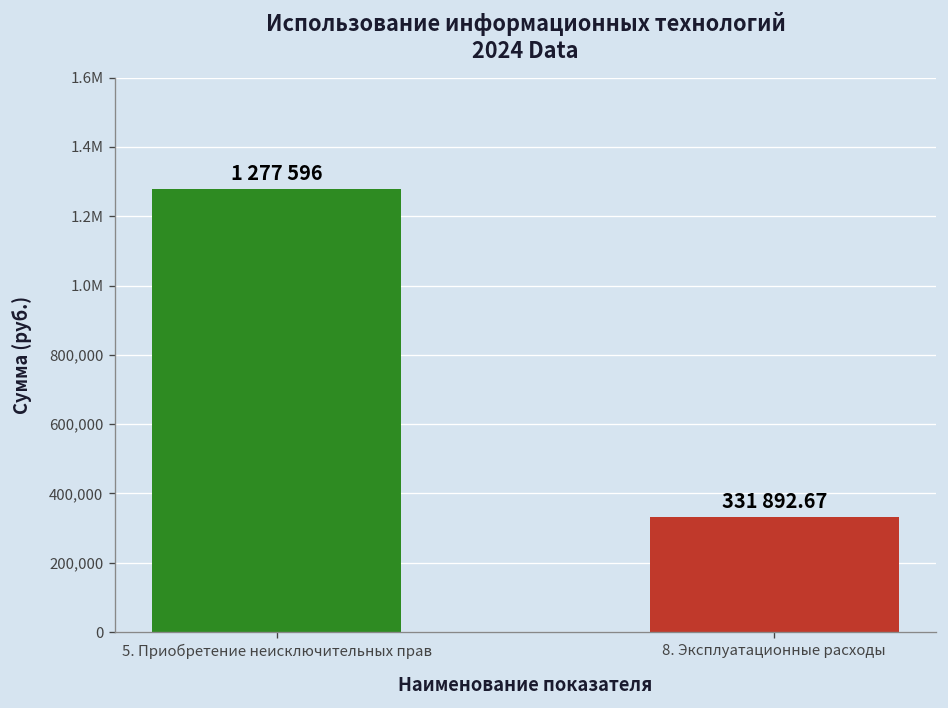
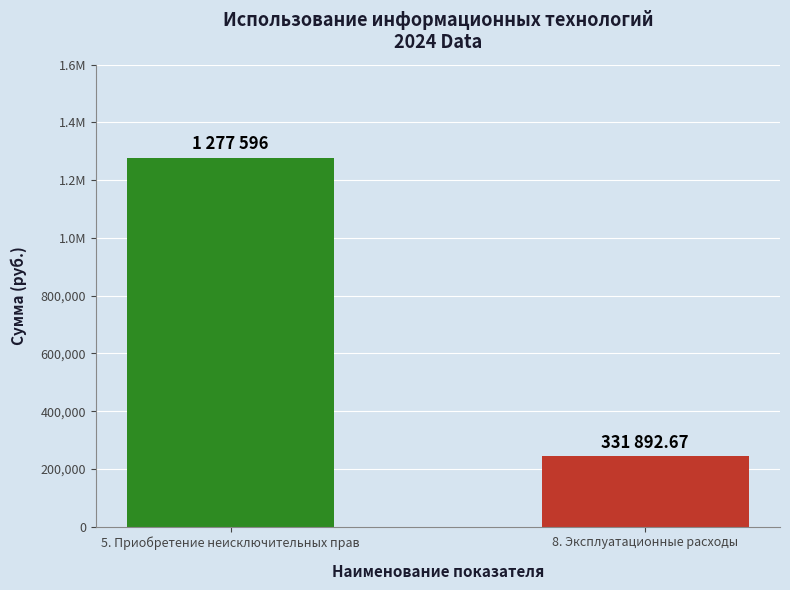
  {
-   "8. Эксплуатационные расходы": "330,000"
+   "8. Эксплуатационные расходы": "240,000"
  }
